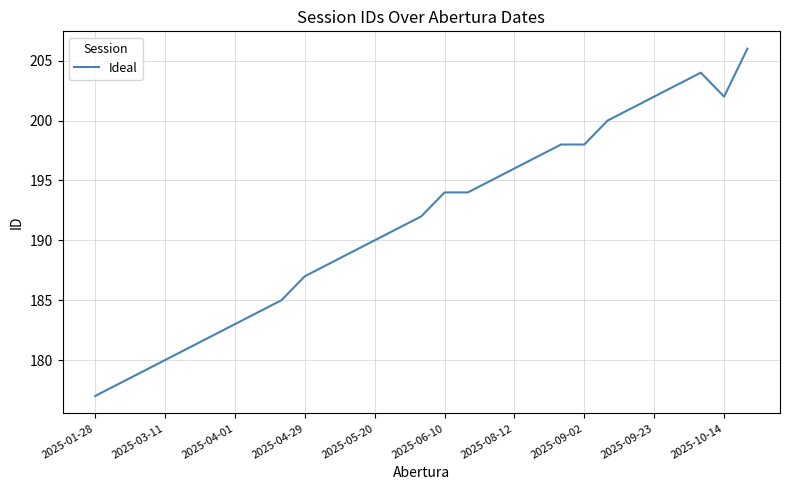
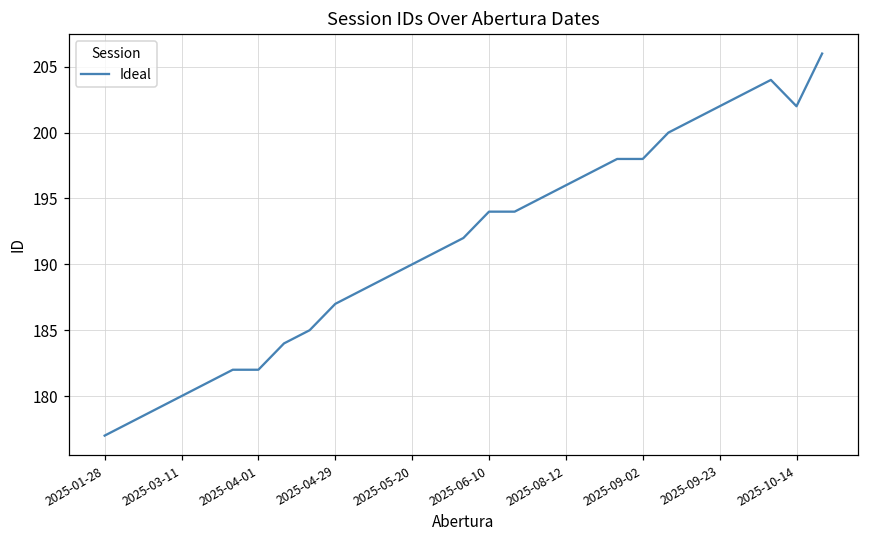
  {
    "2025-01-28": 177,
    "2025-03-11": 180,
-   "2025-04-01": 183,
+   "2025-04-01": 182,
    "2025-04-29": 187,
    "2025-05-20": 190,
    "2025-06-10": 194,
    "2025-08-12": 196,
    "2025-09-02": 198,
    "2025-09-23": 202,
    "2025-10-14": 202
  }
